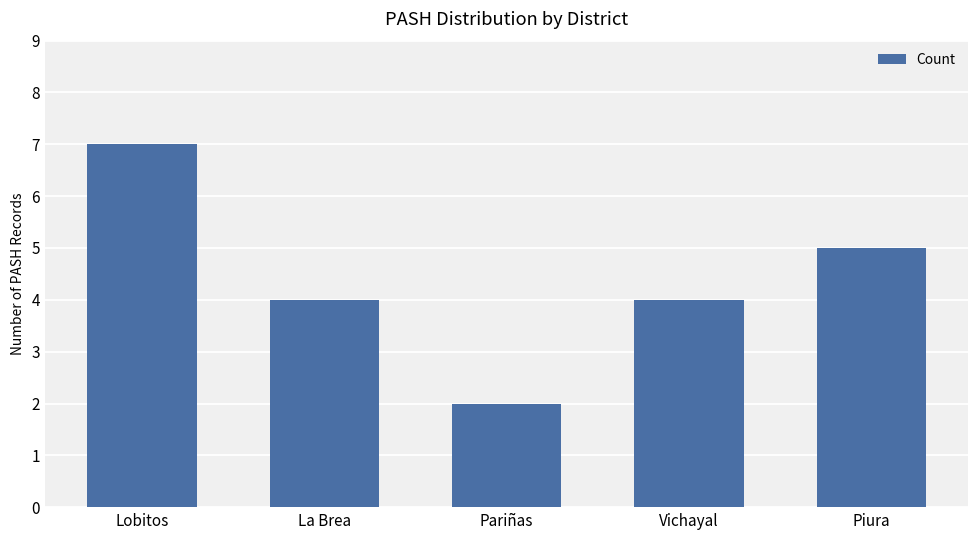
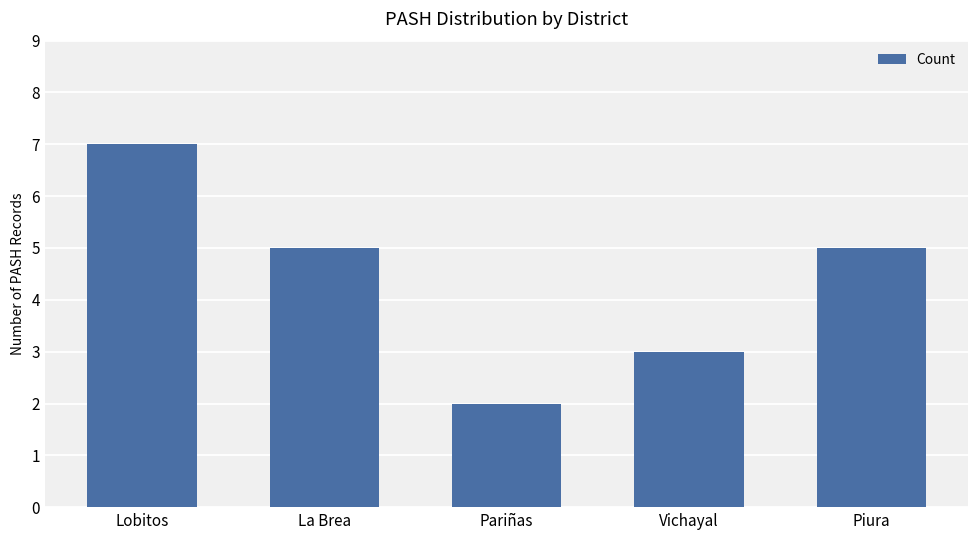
  {
    "Lobitos": 7,
-   "La Brea": 4,
+   "La Brea": 5,
    "Pariñas": 2,
-   "Vichayal": 4,
+   "Vichayal": 3,
    "Piura": 5
  }
